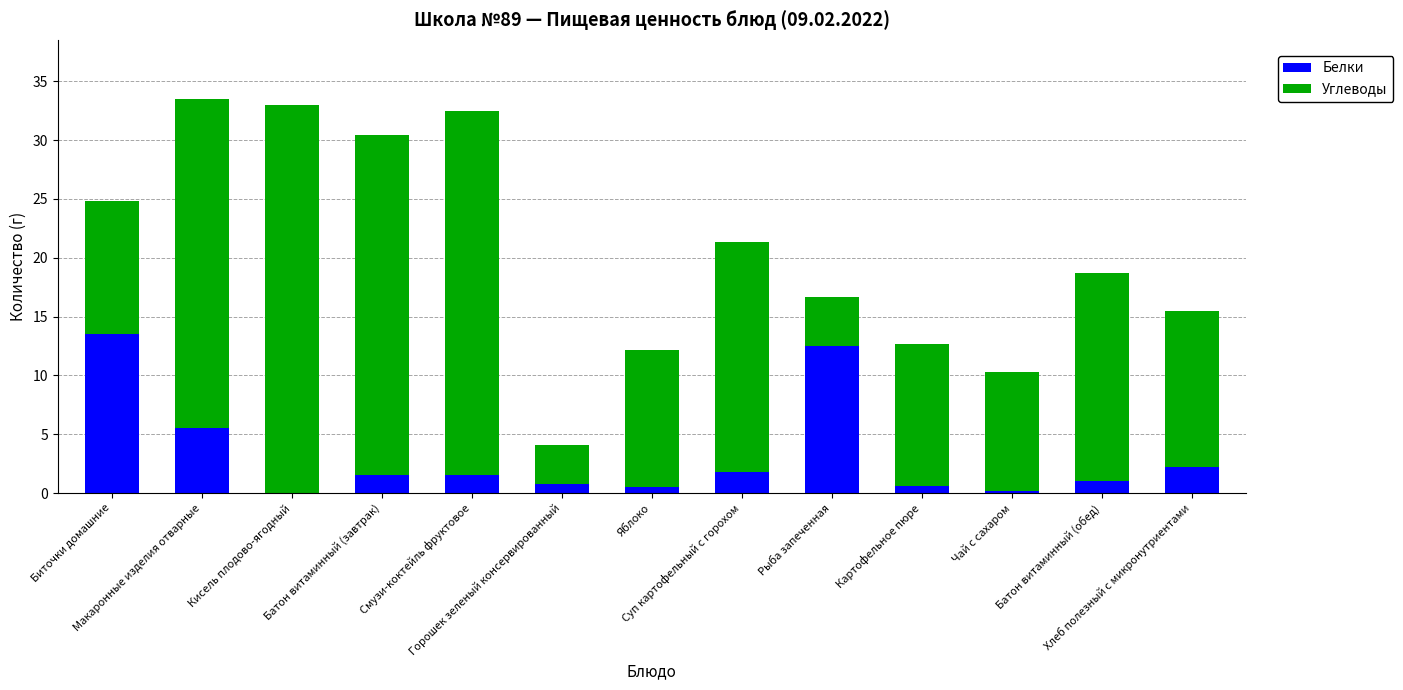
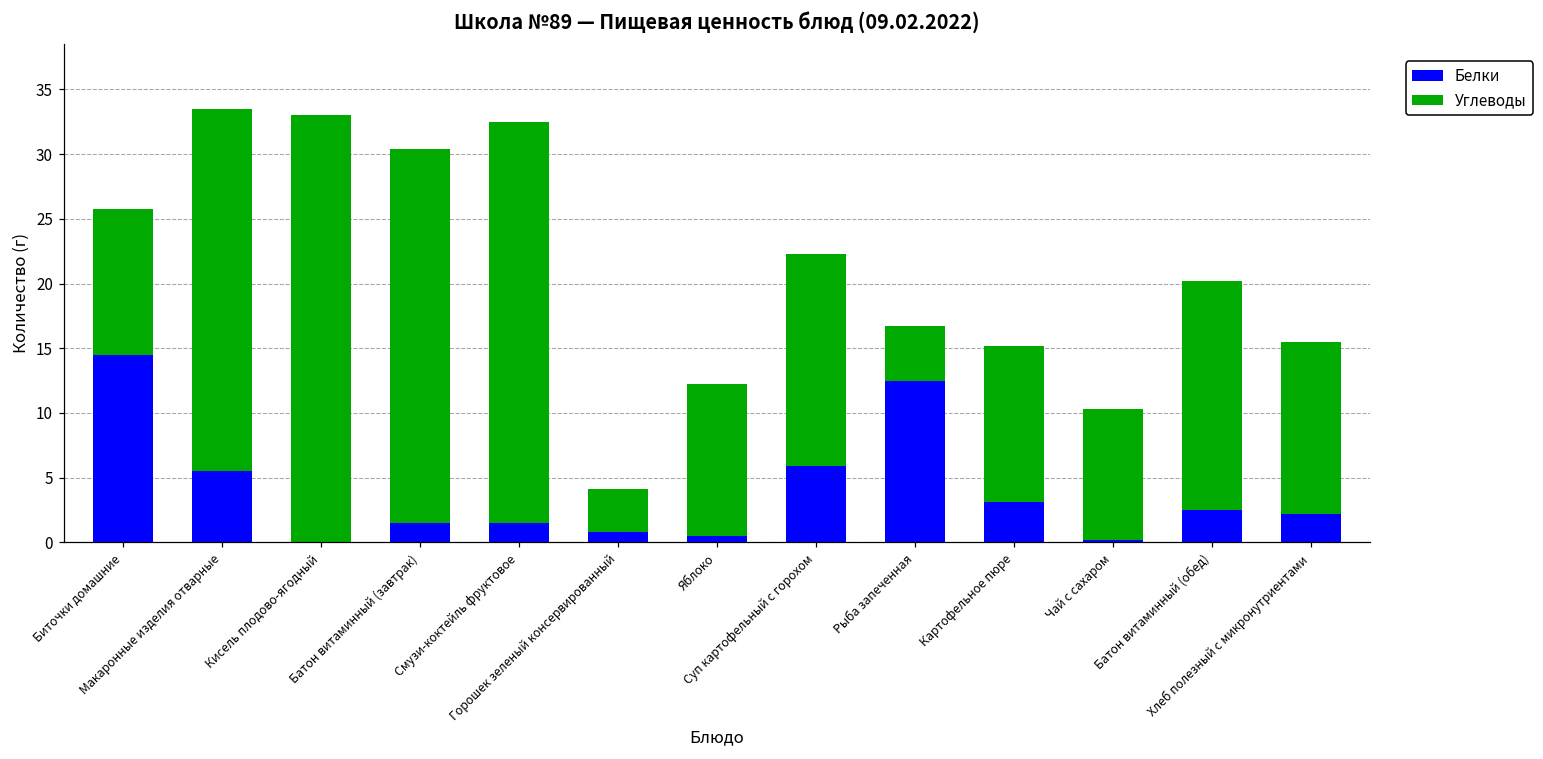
  {
    "Белки": {
-     "Биточки домашние": 13.5,
+     "Биточки домашние": 14.5,
      "Макаронные изделия отварные": 5.5,
      "Кисель плодово-ягодный": 0.0,
      "Батон витаминный (завтрак)": 1.5,
      "Смузи-коктейль фруктовое": 1.5,
      "Горошек зеленый консервированный": 0.8,
      "Яблоко": 0.5,
-     "Суп картофельный с горохом": 1.8,
+     "Суп картофельный с горохом": 5.9,
      "Рыба запеченная": 12.5,
-     "Картофельное пюре": 0.6,
-     "Батон витаминный (обед)": 1.0,
+     "Картофельное пюре": 3.1,
+     "Батон витаминный (обед)": 2.5,
      "Хлеб полезный с микронутриентами": 2.2
    },
    "Углеводы": {
      "Биточки домашние": 11.3,
      "Макаронные изделия отварные": 28.0,
      "Кисель плодово-ягодный": 33.0,
      "Батон витаминный (завтрак)": 28.9,
      "Смузи-коктейль фруктовое": 31.0,
      "Горошек зеленый консервированный": 3.3,
      "Яблоко": 11.7,
-     "Суп картофельный с горохом": 19.5,
+     "Суп картофельный с горохом": 16.4,
      "Рыба запеченная": 4.2,
      "Картофельное пюре": 12.1,
      "Чай с сахаром": 10.1,
      "Батон витаминный (обед)": 17.7,
      "Хлеб полезный с микронутриентами": 13.3
    }
  }
